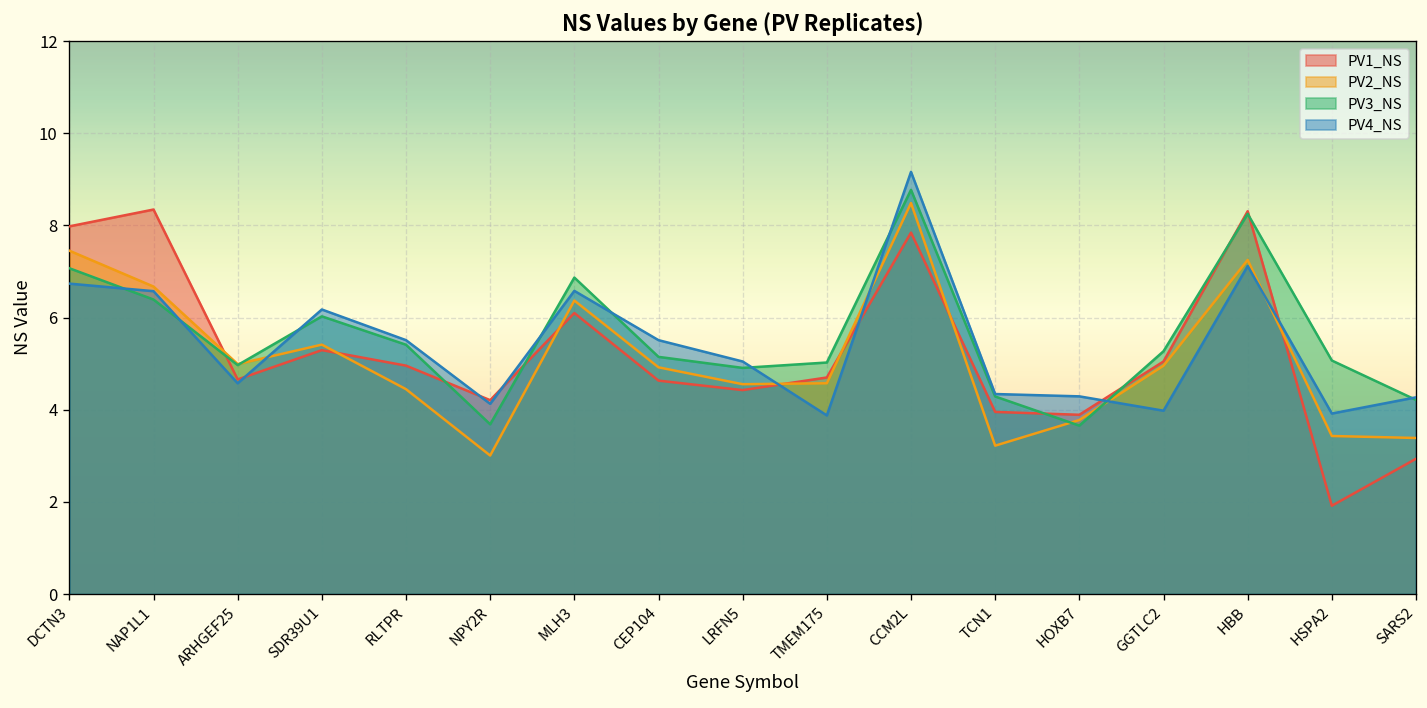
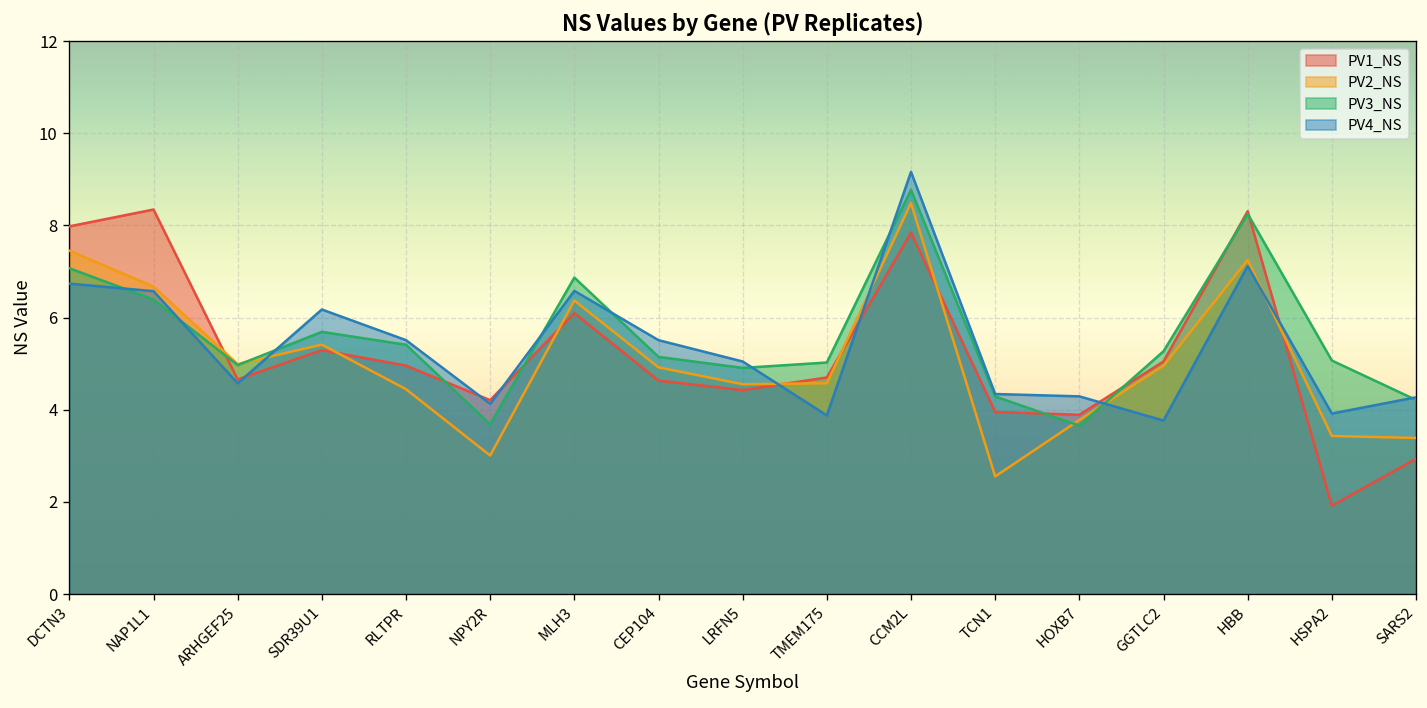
  {
    "PV1_NS": {
      "DCTN3": 8.0,
      "NAP1L1": 8.3,
      "ARHGEF25": 4.7,
      "SDR39U1": 5.3,
      "RLTPR": 5.0,
      "NPY2R": 4.2,
      "MLH3": 6.1,
      "CEP104": 4.6,
      "LRFN5": 4.4,
      "TMEM175": 4.7,
      "CCM2L": 7.8,
      "TCN1": 4.0,
      "HOXB7": 3.9,
      "GGTLC2": 5.0,
      "HSPA2": 1.9,
      "SARS2": 2.9
    },
    "PV2_NS": {
      "DCTN3": 7.5,
      "NAP1L1": 6.7,
      "SDR39U1": 5.4,
      "RLTPR": 4.4,
      "NPY2R": 3.0,
      "MLH3": 6.4,
      "CEP104": 4.9,
      "LRFN5": 4.6,
      "TMEM175": 4.6,
      "CCM2L": 8.5,
-     "TCN1": 3.2,
+     "TCN1": 2.6,
      "HOXB7": 3.8,
      "GGTLC2": 5.0,
      "HBB": 7.3,
      "HSPA2": 3.4,
      "SARS2": 3.4
    },
    "PV3_NS": {
      "DCTN3": 7.1,
      "NAP1L1": 6.4,
-     "SDR39U1": 6.0,
+     "SDR39U1": 5.7,
      "RLTPR": 5.4,
      "NPY2R": 3.7,
      "MLH3": 6.9,
      "CEP104": 5.1,
      "LRFN5": 4.9,
      "TMEM175": 5.0,
      "CCM2L": 8.8,
      "HOXB7": 3.7,
      "GGTLC2": 5.3,
      "HSPA2": 5.1
    },
    "PV4_NS": {
      "DCTN3": 6.7,
      "NAP1L1": 6.6,
      "ARHGEF25": 4.6,
      "SDR39U1": 6.2,
      "RLTPR": 5.5,
      "NPY2R": 4.1,
      "MLH3": 6.6,
      "CEP104": 5.5,
      "LRFN5": 5.0,
      "TMEM175": 3.9,
      "CCM2L": 9.2,
      "HOXB7": 4.3,
-     "GGTLC2": 4.0,
+     "GGTLC2": 3.8,
      "HBB": 7.1,
      "HSPA2": 3.9
    }
  }
